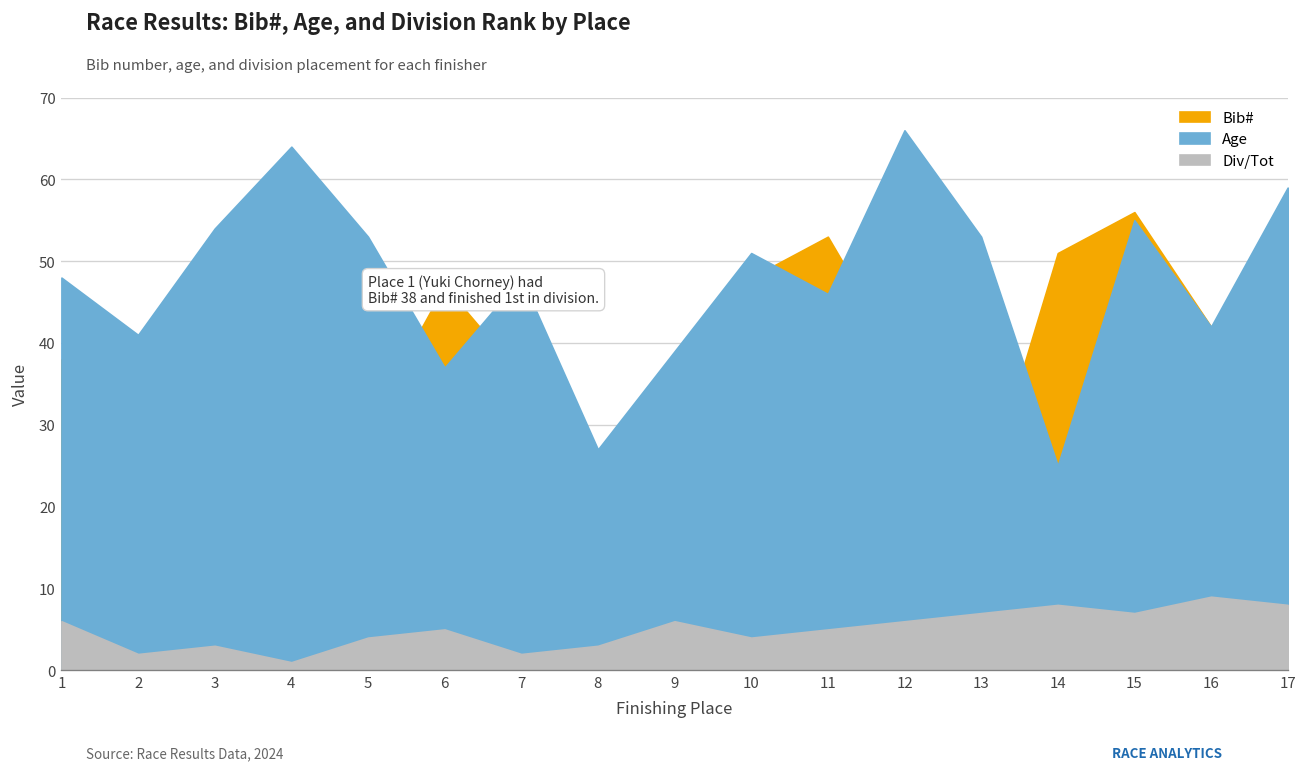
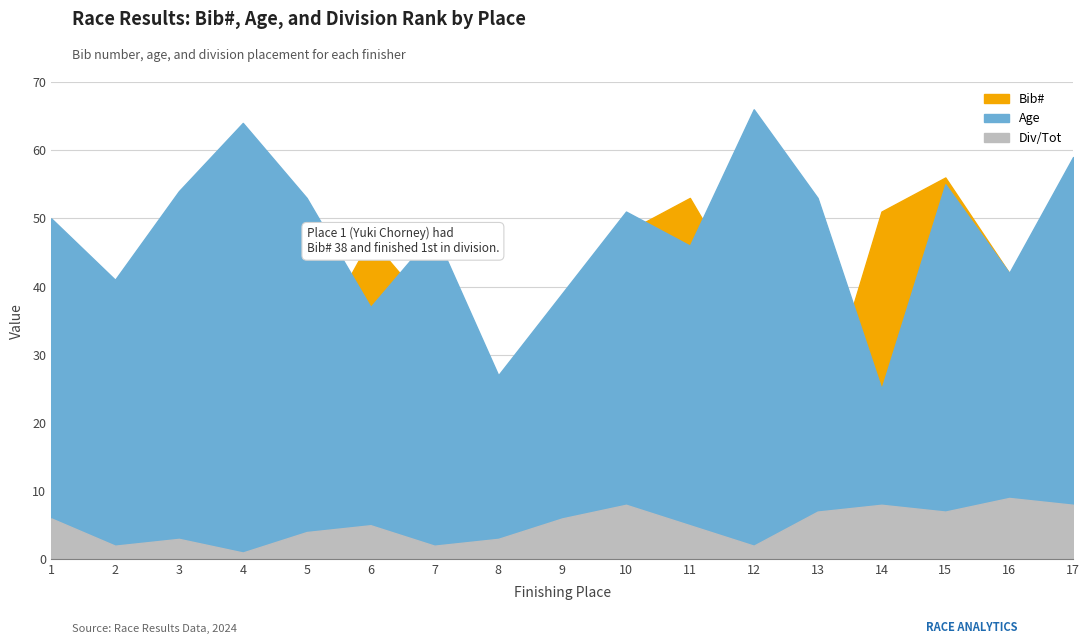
  {
    "Bib#": {
      "11": 53,
      "14": 51,
      "15": 56
    },
    "Age": {
-     "1": 48,
+     "1": 50,
      "2": 41,
      "3": 54,
      "4": 64,
      "5": 53,
      "6": 37,
      "8": 27,
      "9": 39,
      "10": 51,
      "11": 46,
      "12": 66,
      "13": 53,
      "14": 25,
      "15": 55,
      "17": 59
    },
    "Div/Tot": {
      "1": 6,
      "3": 3,
      "4": 1,
      "5": 4,
      "6": 5,
      "7": 2,
      "8": 3,
      "9": 6,
-     "10": 4,
+     "10": 8,
      "11": 5,
-     "12": 6,
+     "12": 2,
      "13": 7,
      "14": 8,
      "15": 7,
      "16": 9,
      "17": 8
    }
  }
